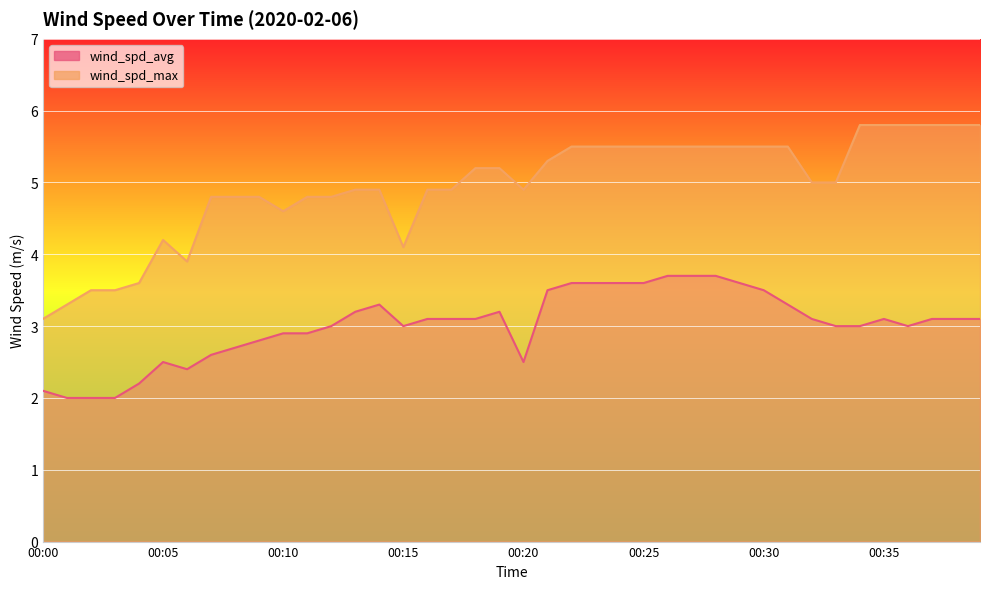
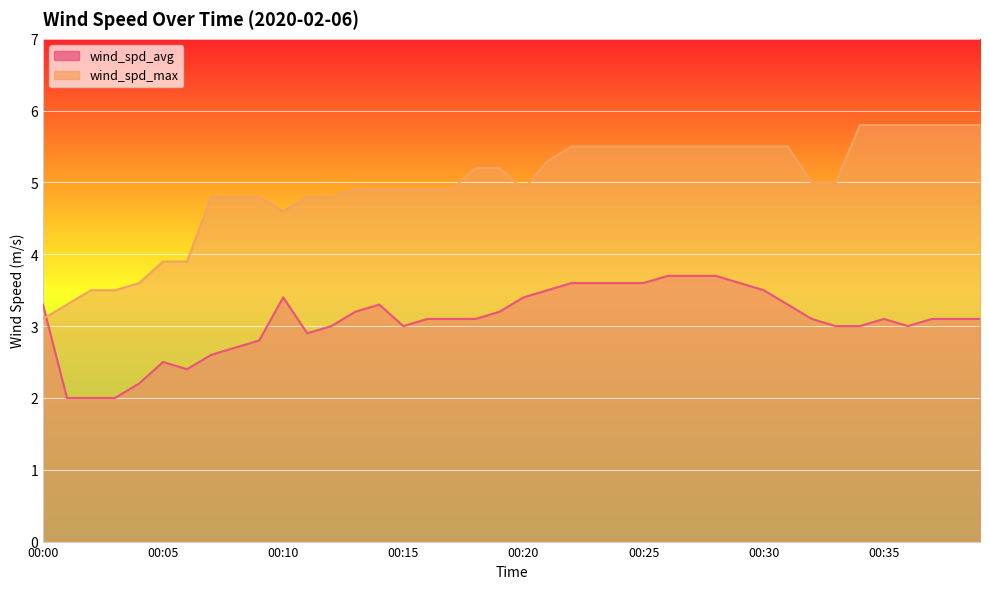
  {
    "wind_spd_avg": {
-     "00:00": 2.1,
+     "00:00": 3.3,
      "00:05": 2.5,
-     "00:10": 2.9,
+     "00:10": 3.4,
      "00:15": 3.0,
-     "00:20": 2.5,
+     "00:20": 3.4,
      "00:25": 3.6,
      "00:30": 3.5,
      "00:35": 3.1
    },
    "wind_spd_max": {
      "00:00": 3.1,
-     "00:05": 4.2,
+     "00:05": 3.9,
      "00:10": 4.6,
-     "00:15": 4.1,
+     "00:15": 4.9,
      "00:20": 4.9,
      "00:25": 5.5,
      "00:30": 5.5,
      "00:35": 5.8
    }
  }
